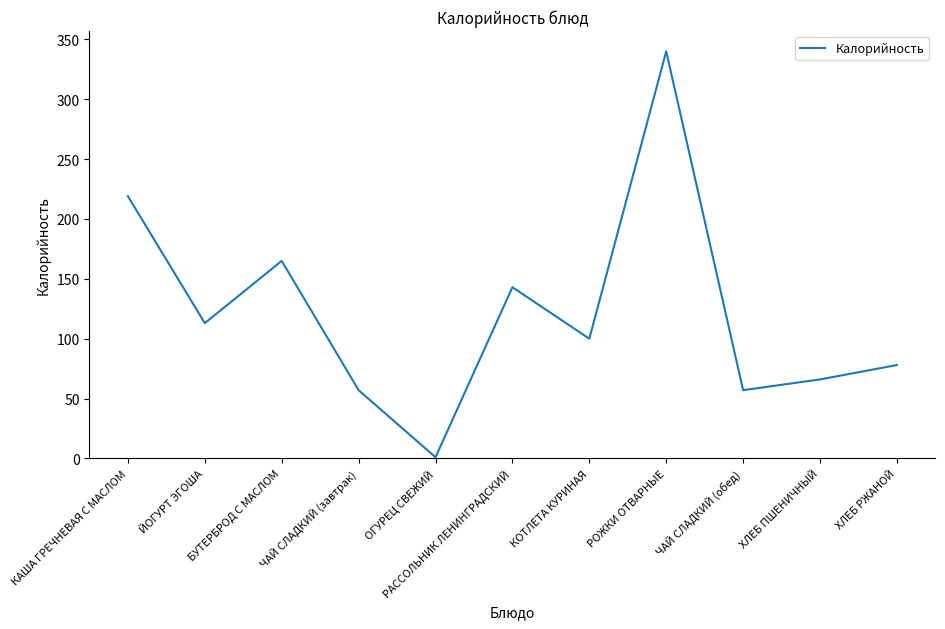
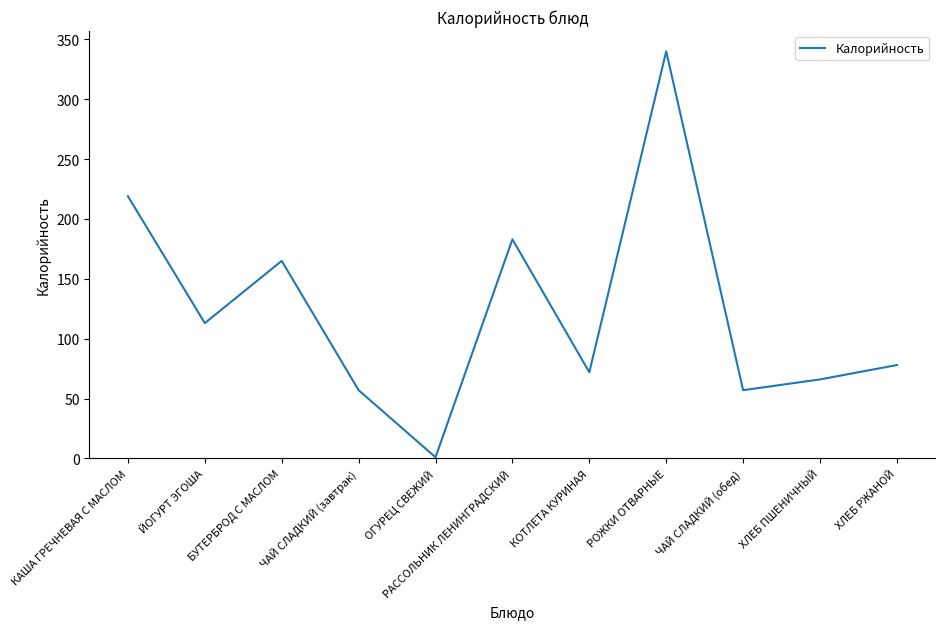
  {
    "КАША ГРЕЧНЕВАЯ С МАСЛОМ": 219,
    "ЙОГУРТ ЭГОША": 113,
    "БУТЕРБРОД С МАСЛОМ": 165,
    "ЧАЙ СЛАДКИЙ (завтрак)": 57,
    "ОГУРЕЦ СВЕЖИЙ": 1,
-   "РАССОЛЬНИК ЛЕНИНГРАДСКИЙ": 143,
-   "КОТЛЕТА КУРИНАЯ": 100,
+   "РАССОЛЬНИК ЛЕНИНГРАДСКИЙ": 183,
+   "КОТЛЕТА КУРИНАЯ": 72,
    "РОЖКИ ОТВАРНЫЕ": 340,
    "ЧАЙ СЛАДКИЙ (обед)": 57,
    "ХЛЕБ ПШЕНИЧНЫЙ": 66,
    "ХЛЕБ РЖАНОЙ": 78
  }
